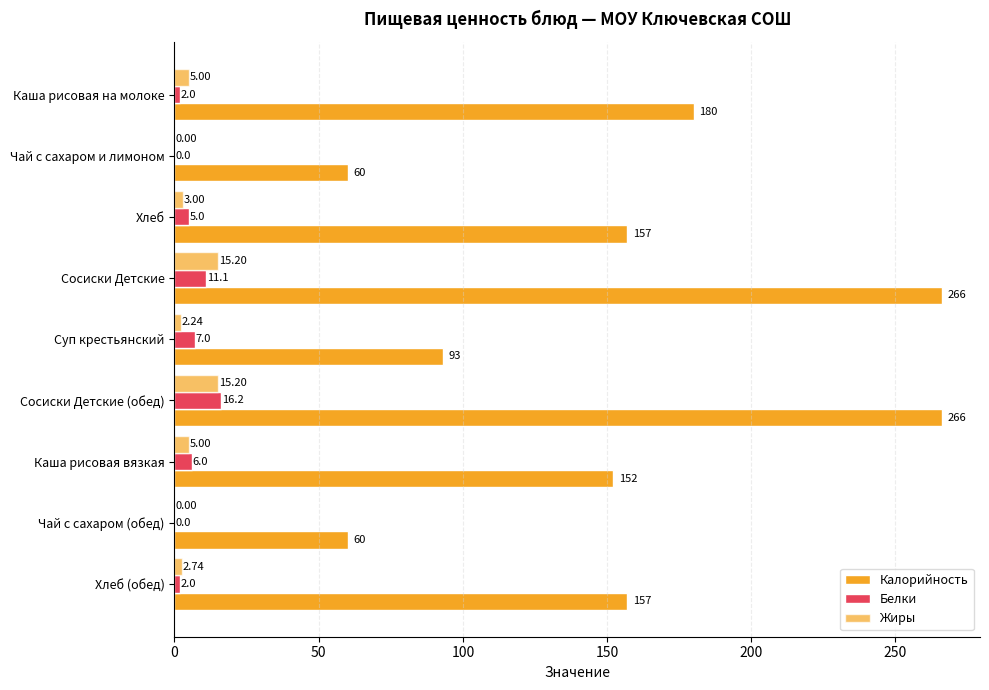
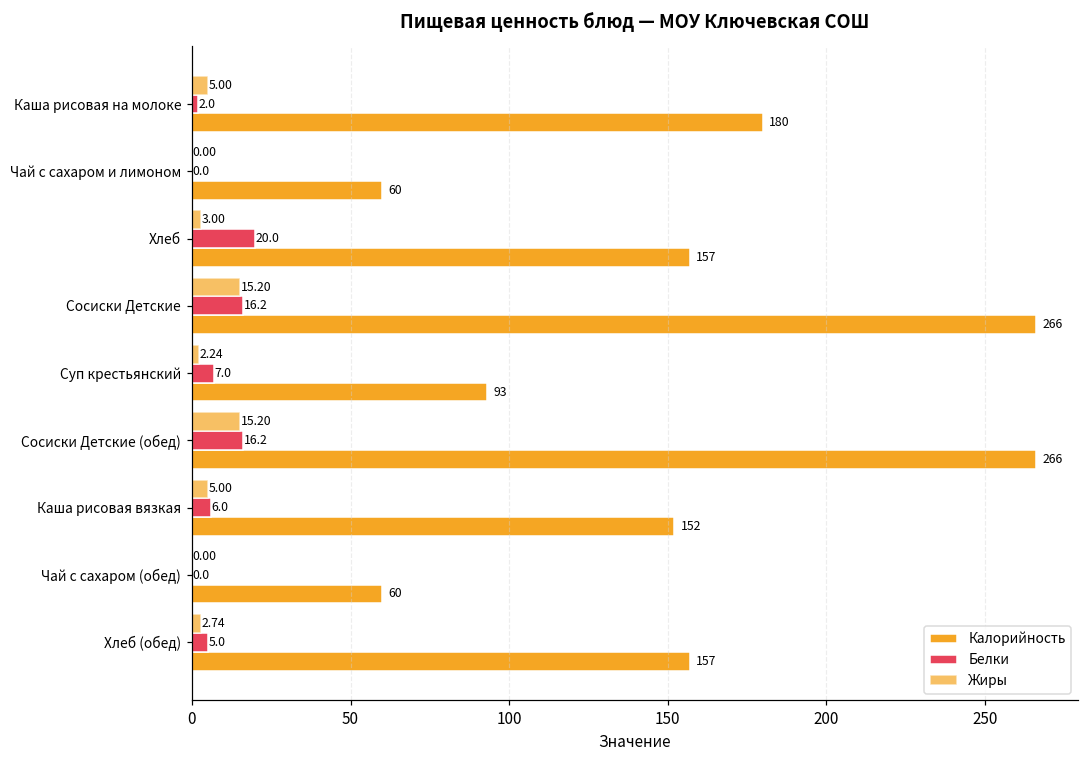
  {
    "Белки": {
      "Каша рисовая на молоке": 2.0,
      "Чай с сахаром и лимоном": 0.0,
-     "Хлеб": 5.0,
-     "Сосиски Детские": 11.1,
+     "Хлеб": 20.0,
+     "Сосиски Детские": 16.2,
      "Суп крестьянский": 7.0,
      "Сосиски Детские (обед)": 16.2,
      "Каша рисовая вязкая": 6.0,
      "Чай с сахаром (обед)": 0.0,
-     "Хлеб (обед)": 2.0
+     "Хлеб (обед)": 5.0
    }
  }
